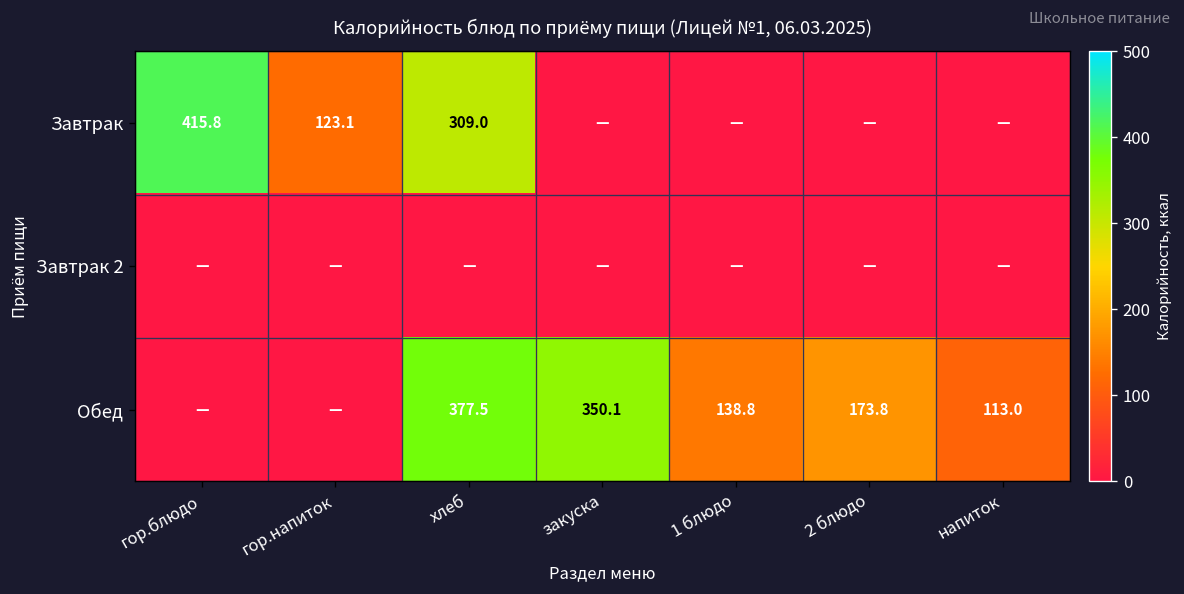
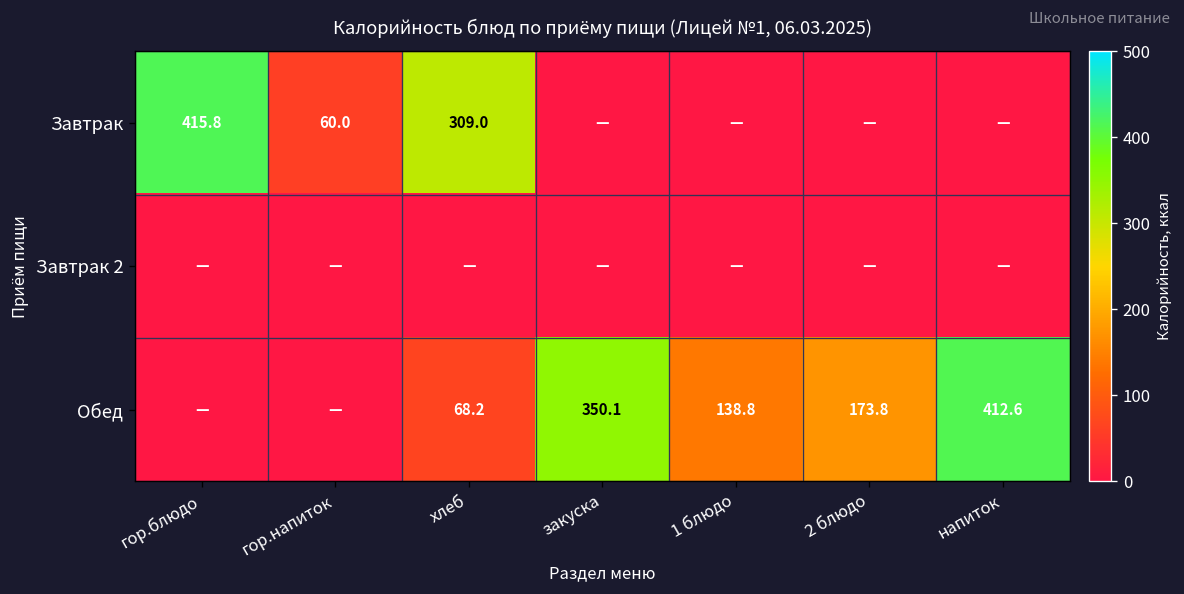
  {
    "Завтрак": {
      "гор.блюдо": 415.8,
-     "гор.напиток": 123.1,
+     "гор.напиток": 60.0,
      "хлеб": 309.0
    },
    "Обед": {
-     "хлеб": 377.5,
+     "хлеб": 68.2,
      "закуска": 350.1,
      "1 блюдо": 138.8,
      "2 блюдо": 173.8,
-     "напиток": 113.0
+     "напиток": 412.6
    }
  }
